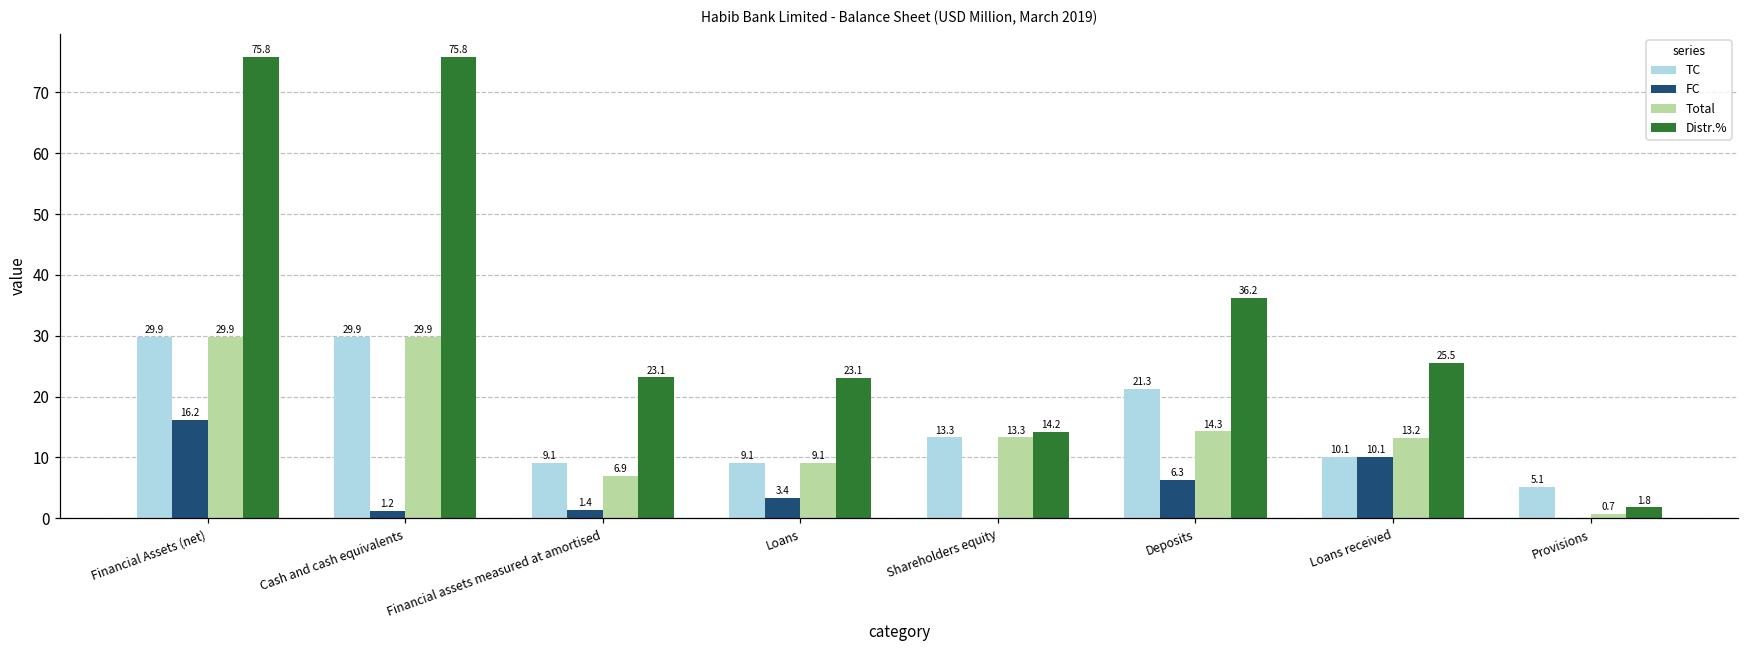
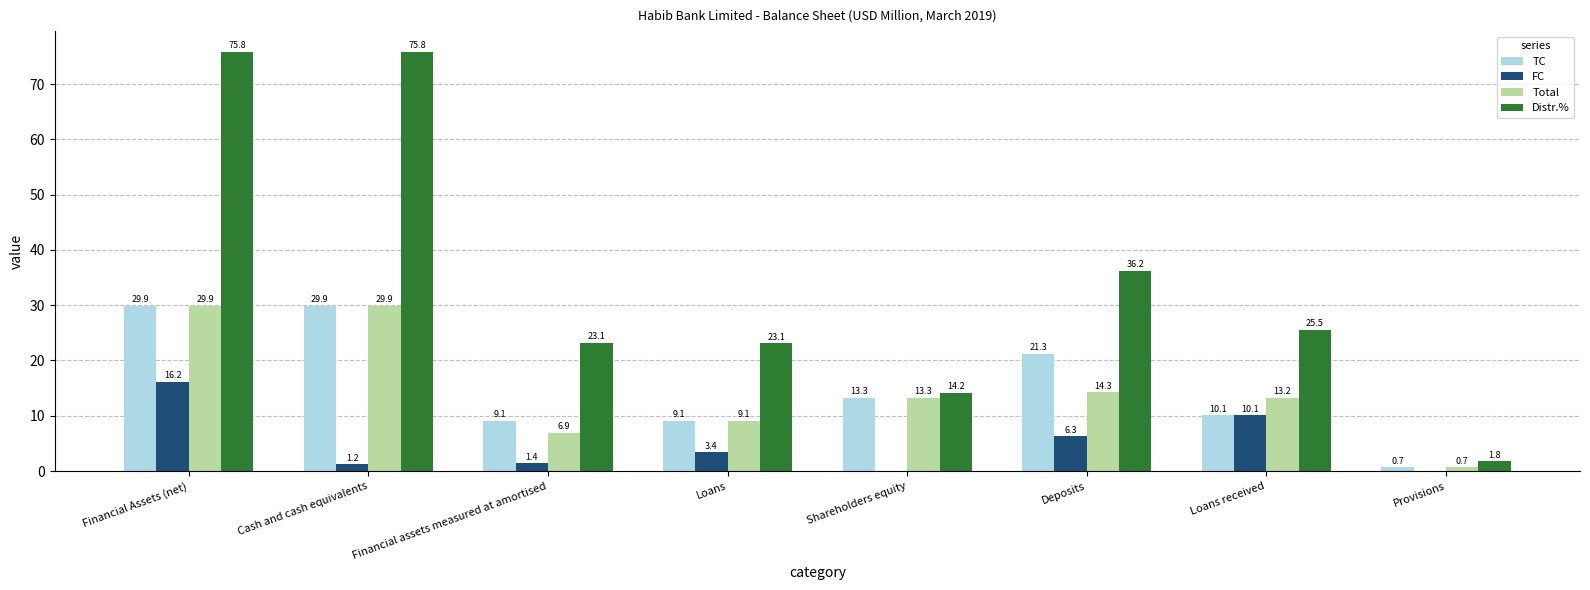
  {
    "TC": {
      "Financial Assets (net)": 29.9,
      "Cash and cash equivalents": 29.9,
      "Financial assets measured at amortised": 9.1,
      "Loans": 9.1,
      "Shareholders equity": 13.3,
      "Deposits": 21.3,
      "Loans received": 10.1,
-     "Provisions": 5.1
+     "Provisions": 0.7
    },
    "FC": {
      "Financial Assets (net)": 16.2,
      "Cash and cash equivalents": 1.2,
      "Financial assets measured at amortised": 1.4,
      "Loans": 3.4,
      "Deposits": 6.3,
      "Loans received": 10.1
    },
    "Total": {
      "Financial Assets (net)": 29.9,
      "Cash and cash equivalents": 29.9,
      "Financial assets measured at amortised": 6.9,
      "Loans": 9.1,
      "Shareholders equity": 13.3,
      "Deposits": 14.3,
      "Loans received": 13.2,
      "Provisions": 0.7
    },
    "Distr.%": {
      "Financial Assets (net)": 75.8,
      "Cash and cash equivalents": 75.8,
      "Financial assets measured at amortised": 23.1,
      "Loans": 23.1,
      "Shareholders equity": 14.2,
      "Deposits": 36.2,
      "Loans received": 25.5,
      "Provisions": 1.8
    }
  }
